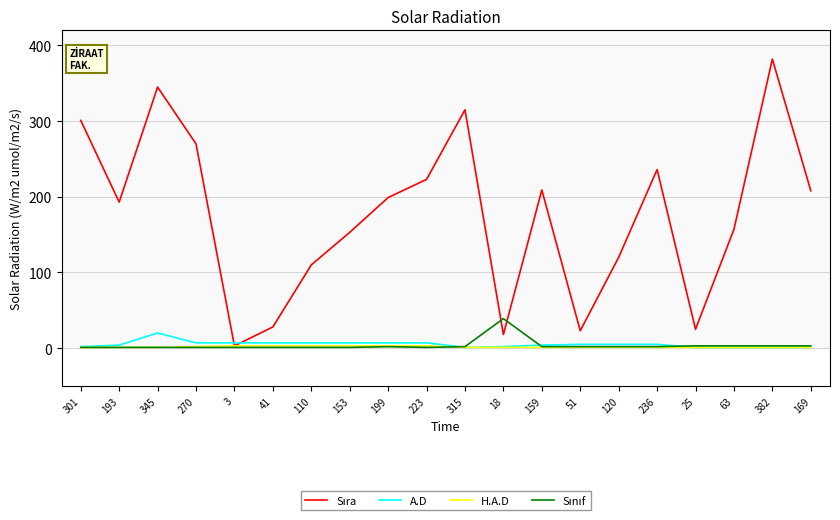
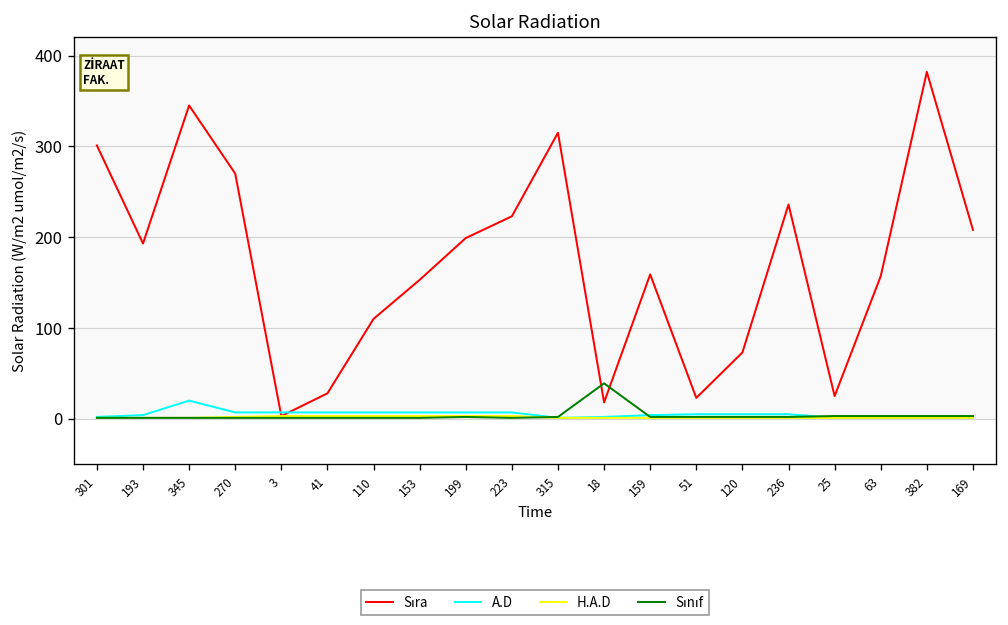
  {
    "Sıra": {
      "301": 300,
      "193": 190,
      "345": 350,
      "270": 270,
      "41": 30,
      "110": 110,
      "153": 150,
      "199": 200,
      "223": 220,
      "315": 320,
      "18": 20,
-     "159": 210,
+     "159": 160,
      "51": 20,
-     "120": 120,
+     "120": 70,
      "236": 240,
      "25": 30,
      "63": 160,
      "382": 380,
      "169": 210
    },
    "A.D": {
      "345": 20,
      "270": 10,
      "3": 10,
      "41": 10,
      "110": 10,
      "153": 10,
      "199": 10,
      "223": 10
    },
    "Sınıf": {
      "18": 40
    }
  }
